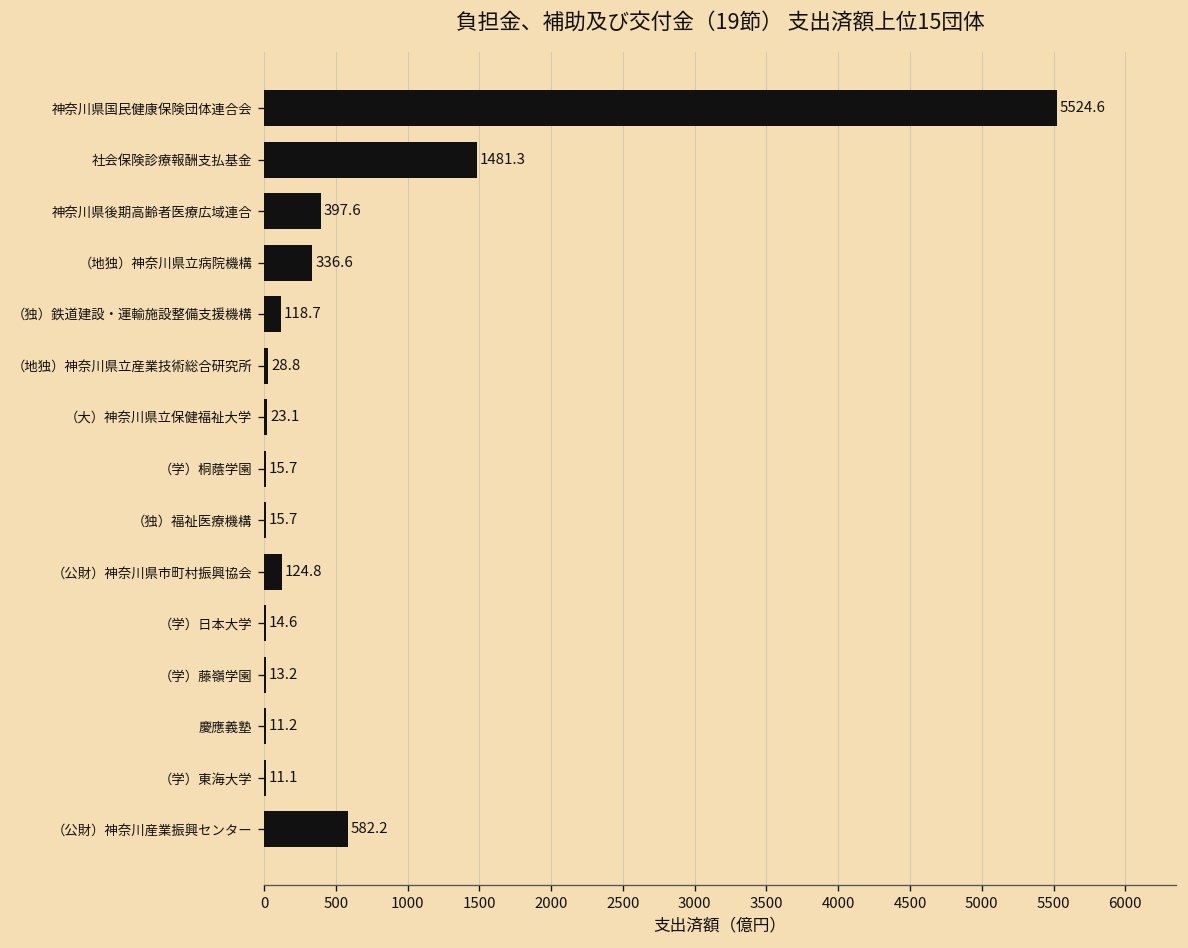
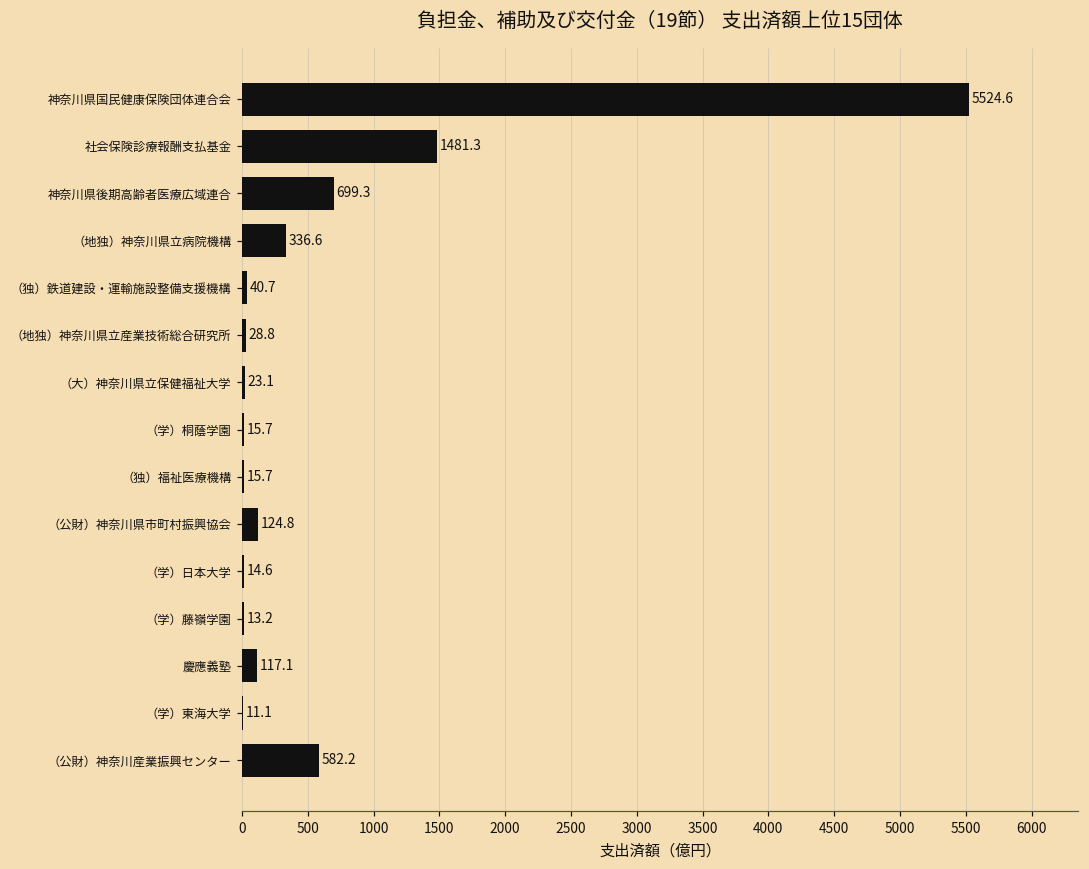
  {
    "神奈川県国民健康保険団体連合会": 5524.6,
    "社会保険診療報酬支払基金": 1481.3,
-   "神奈川県後期高齢者医療広域連合": 397.6,
+   "神奈川県後期高齢者医療広域連合": 699.3,
    "（地独）神奈川県立病院機構": 336.6,
-   "（独）鉄道建設・運輸施設整備支援機構": 118.7,
+   "（独）鉄道建設・運輸施設整備支援機構": 40.7,
    "（地独）神奈川県立産業技術総合研究所": 28.8,
    "（大）神奈川県立保健福祉大学": 23.1,
    "（学）桐蔭学園": 15.7,
    "（独）福祉医療機構": 15.7,
    "（公財）神奈川県市町村振興協会": 124.8,
    "（学）日本大学": 14.6,
    "（学）藤嶺学園": 13.2,
-   "慶應義塾": 11.2,
+   "慶應義塾": 117.1,
    "（学）東海大学": 11.1,
    "（公財）神奈川産業振興センター": 582.2
  }
